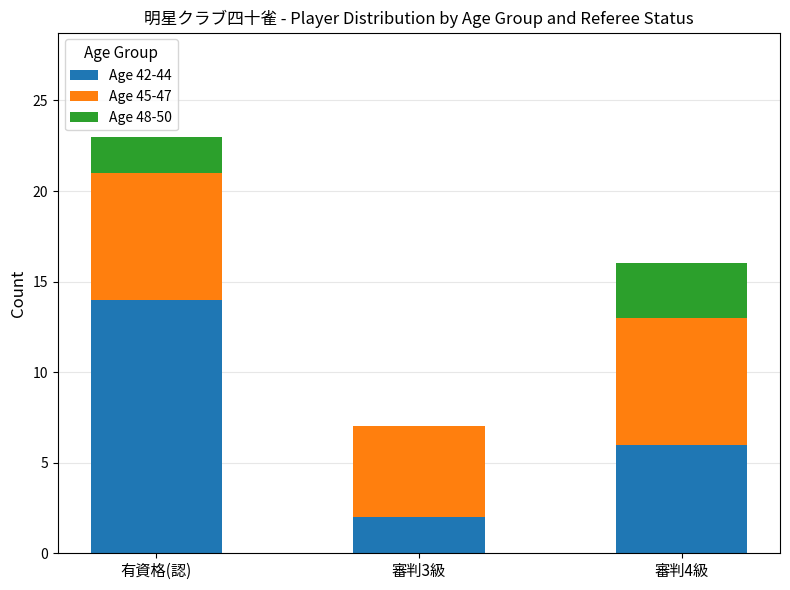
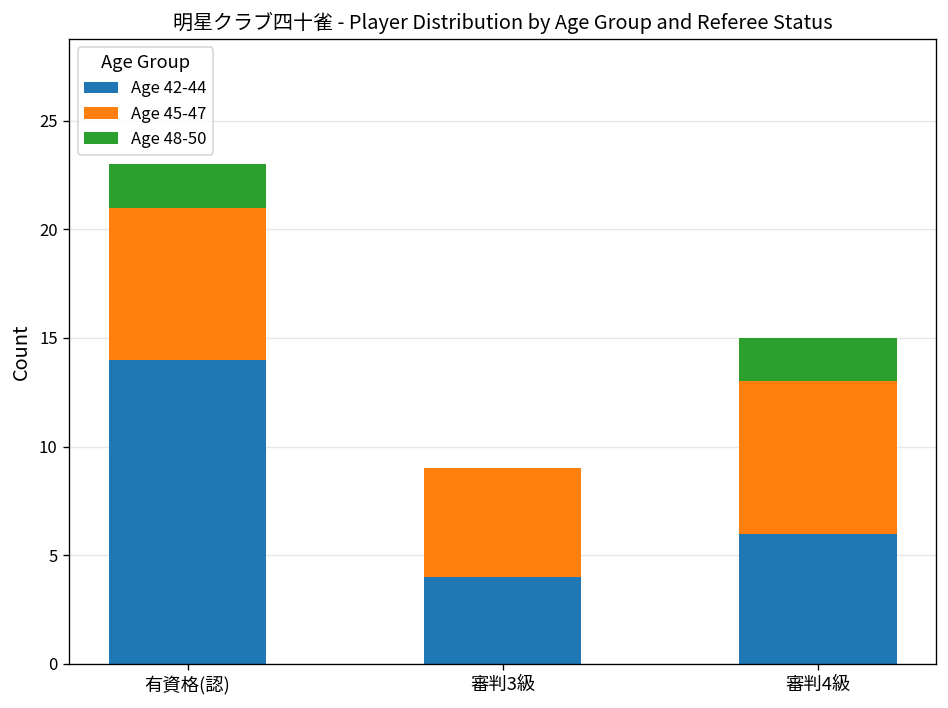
  {
    "Age 42-44": {
      "有資格(認)": 14,
-     "審判3級": 2,
+     "審判3級": 4,
      "審判4級": 6
    },
    "Age 48-50": {
-     "審判4級": 3
+     "審判4級": 2
    }
  }
